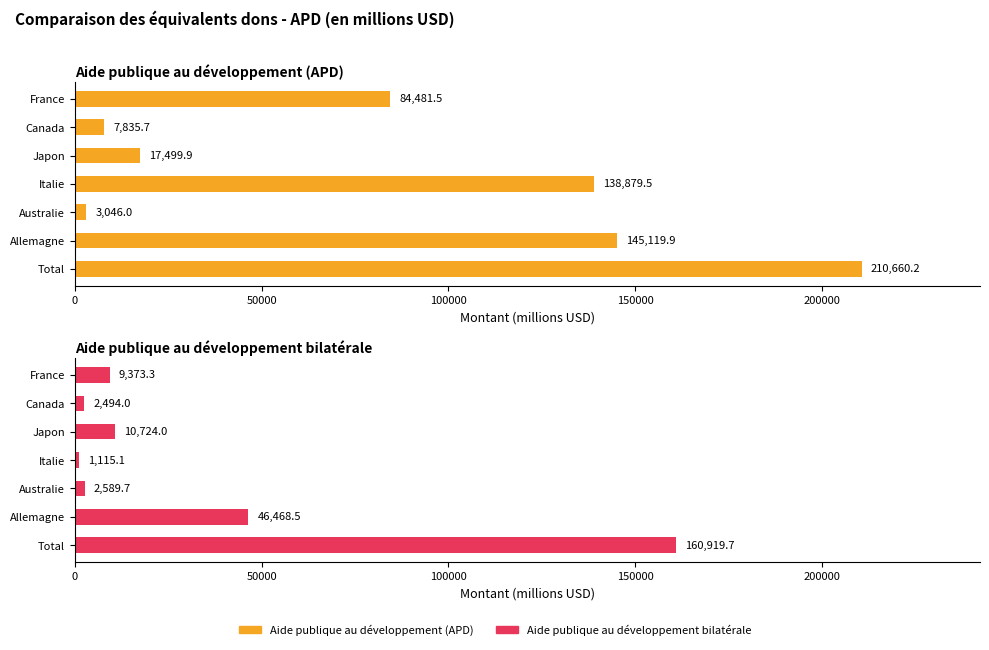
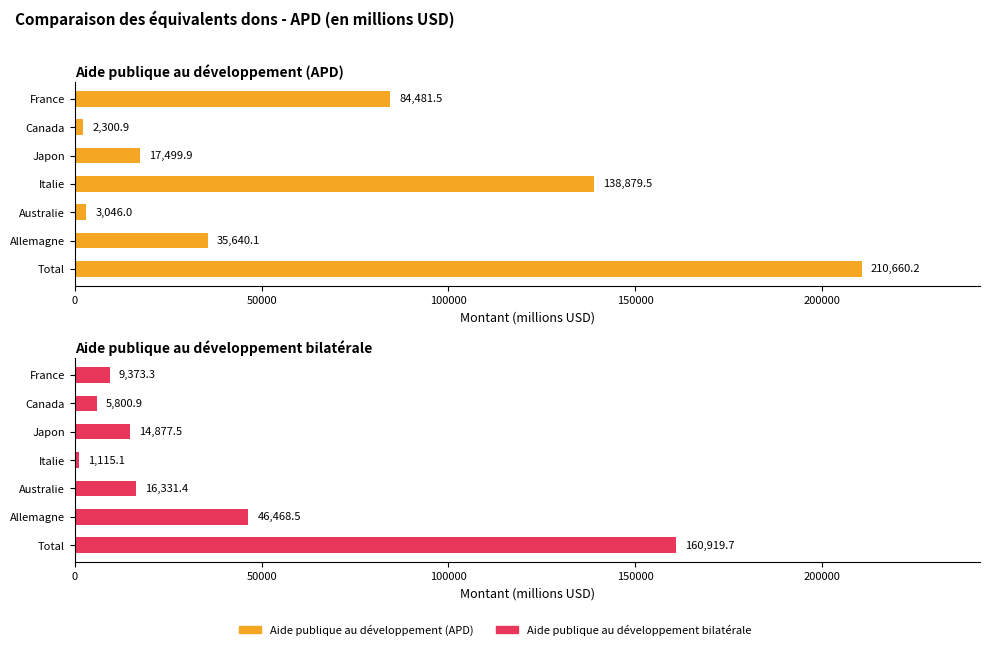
  {
    "Aide publique au développement (APD)": {
      "France": "84,481.5",
-     "Canada": "7,835.7",
+     "Canada": "2,300.9",
      "Japon": "17,499.9",
      "Italie": "138,879.5",
      "Australie": "3,046.0",
-     "Allemagne": "145,119.9",
+     "Allemagne": "35,640.1",
      "Total": "210,660.2"
    },
    "Aide publique au développement bilatérale": {
      "France": "9,373.3",
-     "Canada": "2,494.0",
-     "Japon": "10,724.0",
+     "Canada": "5,800.9",
+     "Japon": "14,877.5",
      "Italie": "1,115.1",
-     "Australie": "2,589.7",
+     "Australie": "16,331.4",
      "Allemagne": "46,468.5",
      "Total": "160,919.7"
    }
  }
